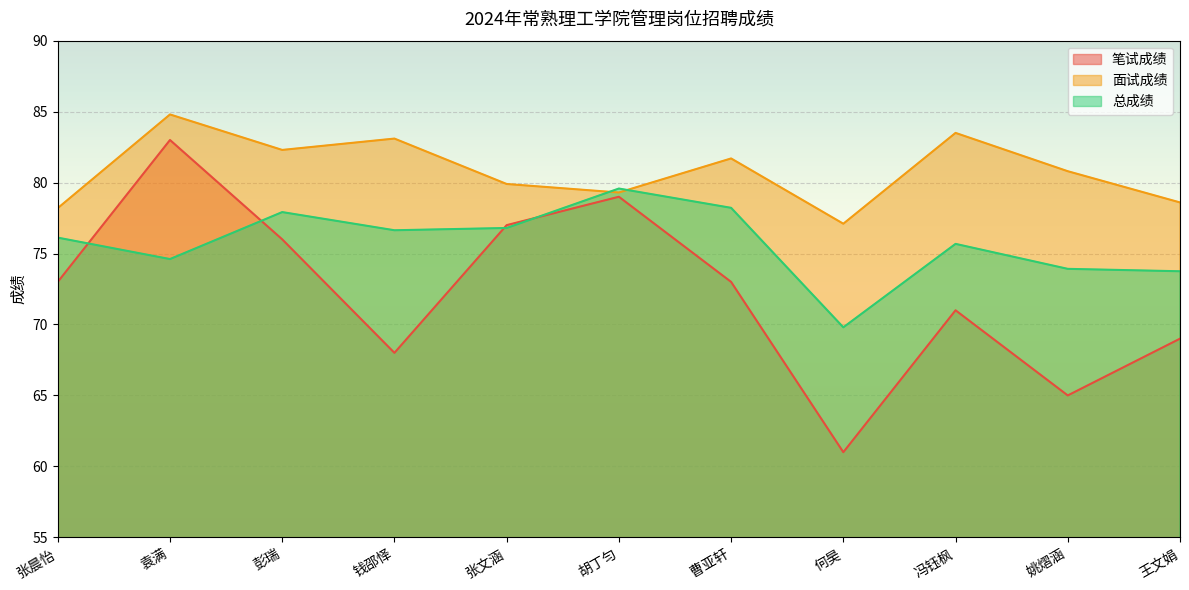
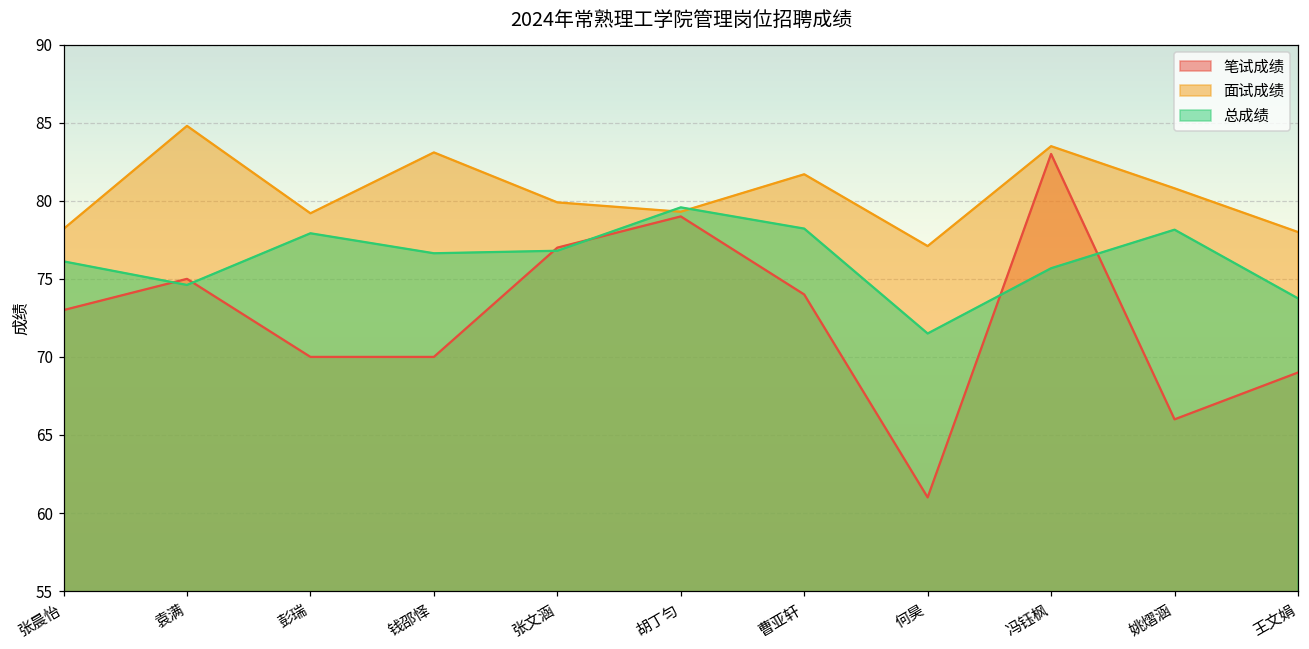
  {
    "笔试成绩": {
      "张晨怡": 73,
-     "袁满": 83,
-     "彭瑞": 76,
-     "钱邵怿": 68,
+     "袁满": 75,
+     "彭瑞": 70,
+     "钱邵怿": 70,
      "张文涵": 77,
      "胡丁匀": 79,
-     "曹亚轩": 73,
+     "曹亚轩": 74,
      "何昊": 61,
-     "冯钰枫": 71,
-     "姚熠涵": 65,
+     "冯钰枫": 83,
+     "姚熠涵": 66,
      "王文娟": 69
    },
    "面试成绩": {
      "张晨怡": 78.2,
      "袁满": 84.8,
-     "彭瑞": 82.3,
+     "彭瑞": 79.2,
      "钱邵怿": 83.1,
      "张文涵": 79.9,
      "胡丁匀": 79.3,
      "曹亚轩": 81.7,
      "何昊": 77.1,
      "冯钰枫": 83.5,
      "姚熠涵": 80.8,
-     "王文娟": 78.6
+     "王文娟": 78.0
    },
    "总成绩": {
      "张晨怡": 76.1,
      "袁满": 74.6,
      "彭瑞": 77.9,
      "钱邵怿": 76.6,
      "张文涵": 76.8,
      "胡丁匀": 79.6,
      "曹亚轩": 78.2,
-     "何昊": 69.8,
+     "何昊": 71.5,
      "冯钰枫": 75.7,
-     "姚熠涵": 73.9,
+     "姚熠涵": 78.2,
      "王文娟": 73.8
    }
  }
